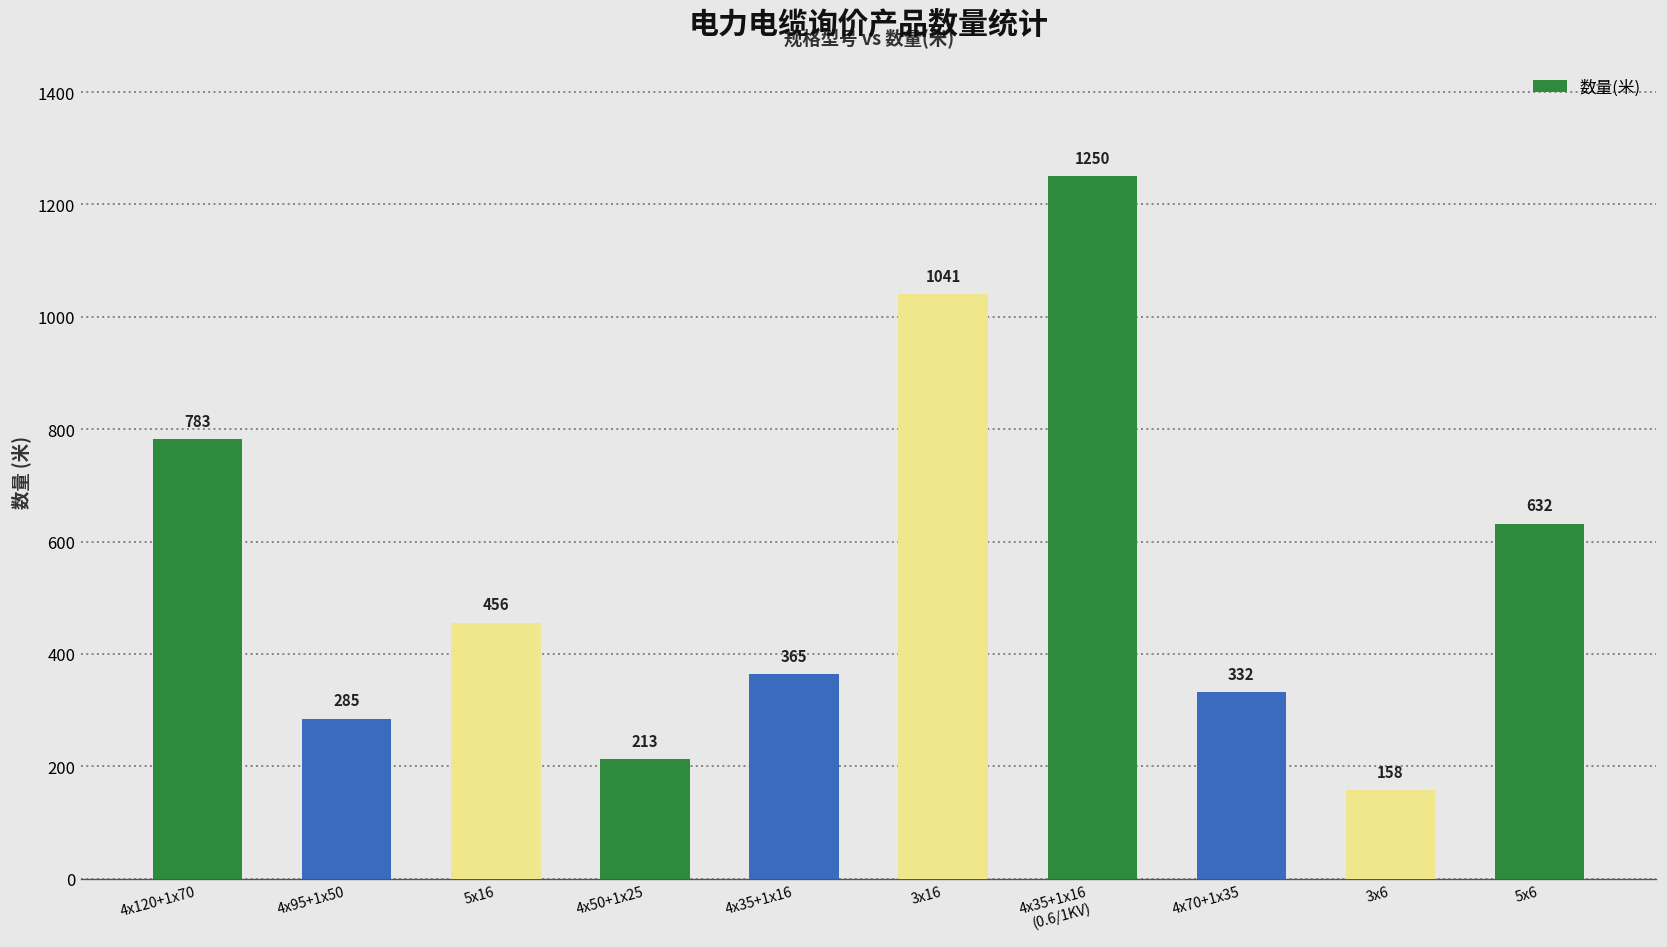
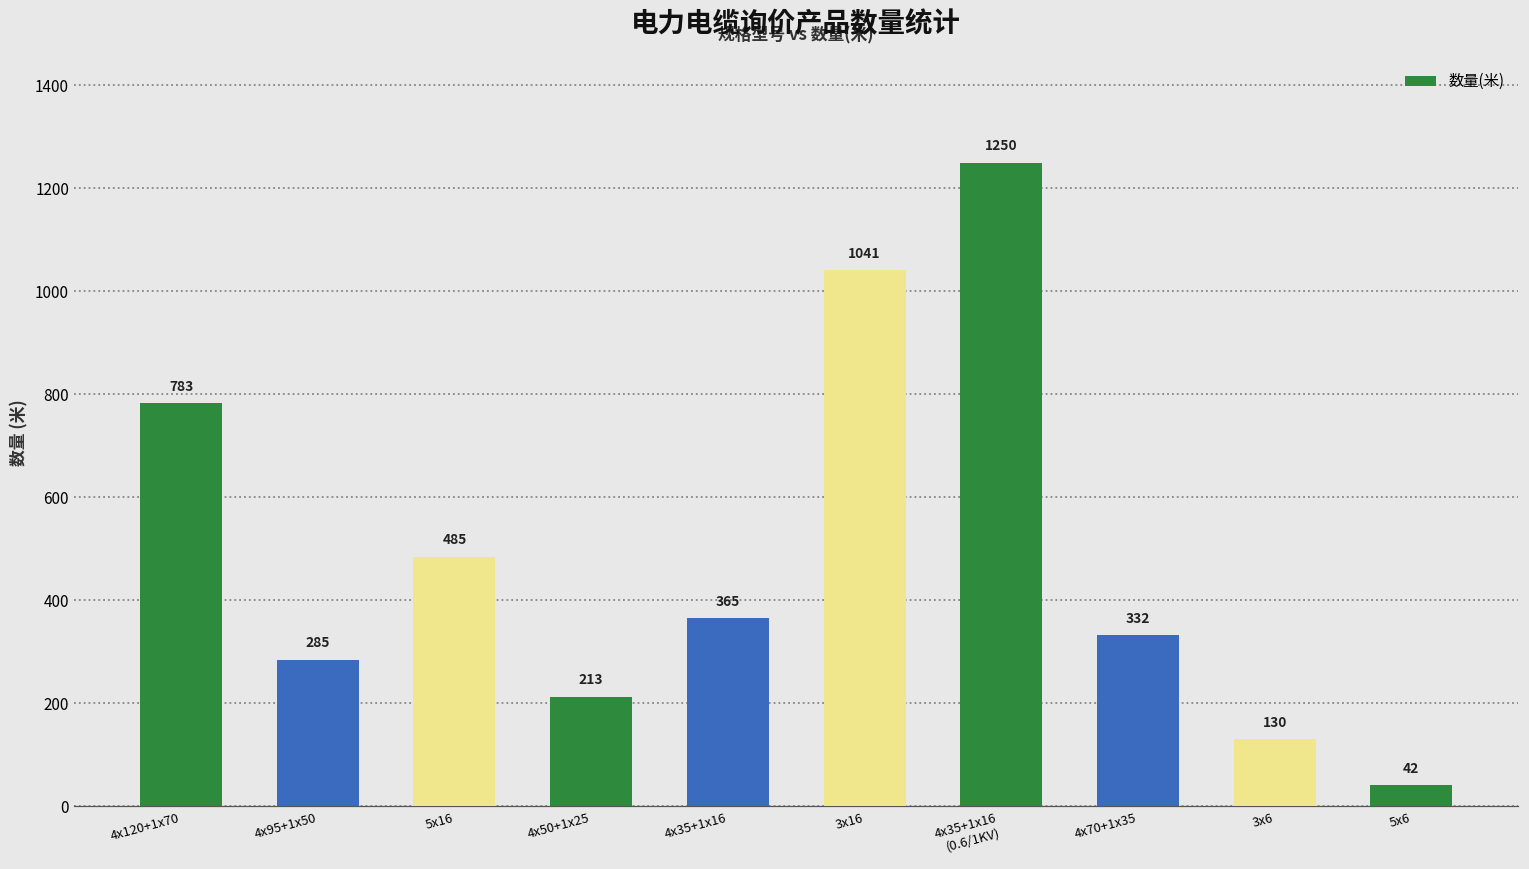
  {
    "4x120+1x70": 783,
    "4x95+1x50": 285,
-   "5x16": 456,
+   "5x16": 485,
    "4x50+1x25": 213,
    "4x35+1x16": 365,
    "3x16": 1041,
    "4x35+1x16 (0.6/1KV)": 1250,
    "4x70+1x35": 332,
-   "3x6": 158,
-   "5x6": 632
+   "3x6": 130,
+   "5x6": 42
  }
